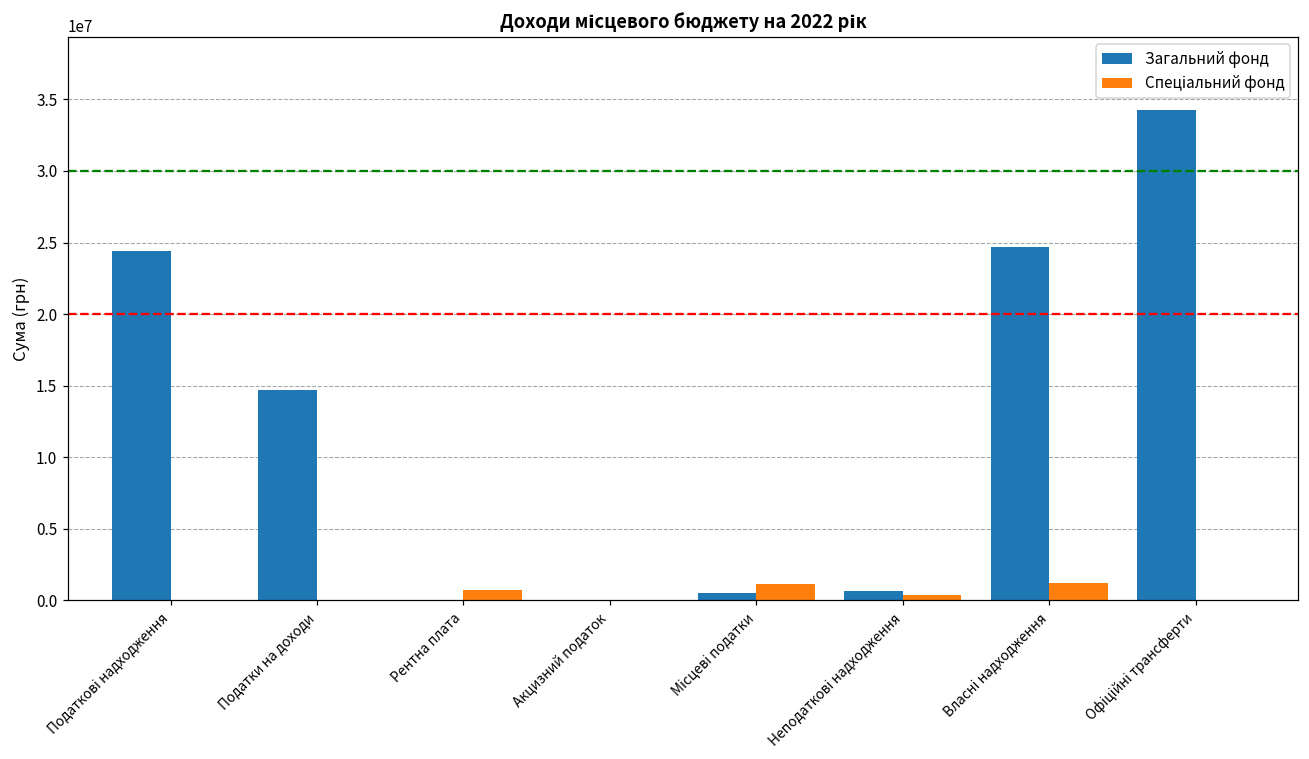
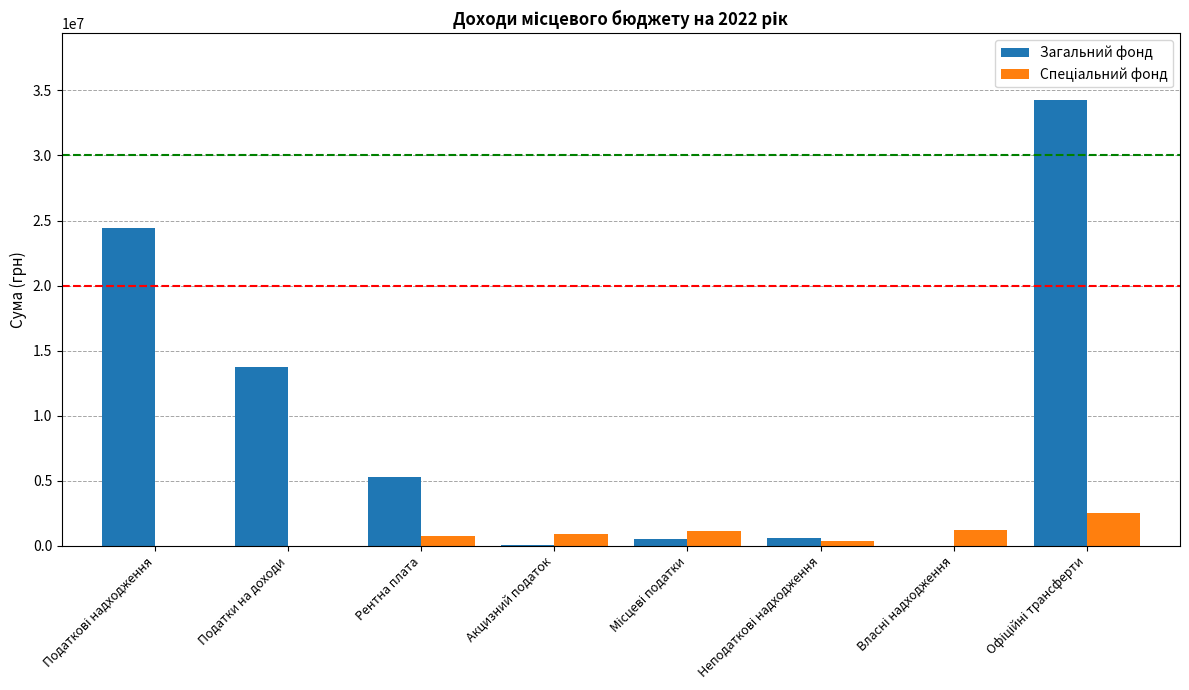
  {
    "Загальний фонд": {
      "Податкові надходження": 24400000,
-     "Податки на доходи": 14700000,
-     "Рентна плата": 0,
+     "Податки на доходи": 13800000,
+     "Рентна плата": 5300000,
      "Місцеві податки": 500000,
      "Неподаткові надходження": 600000,
-     "Власні надходження": 24700000,
+     "Власні надходження": 0,
      "Офіційні трансферти": 34200000
    },
    "Спеціальний фонд": {
      "Податкові надходження": 0,
      "Податки на доходи": 0,
      "Рентна плата": 700000,
-     "Акцизний податок": 0,
+     "Акцизний податок": 900000,
      "Місцеві податки": 1100000,
      "Неподаткові надходження": 400000,
      "Власні надходження": 1200000,
-     "Офіційні трансферти": 0
+     "Офіційні трансферти": 2500000
    }
  }
